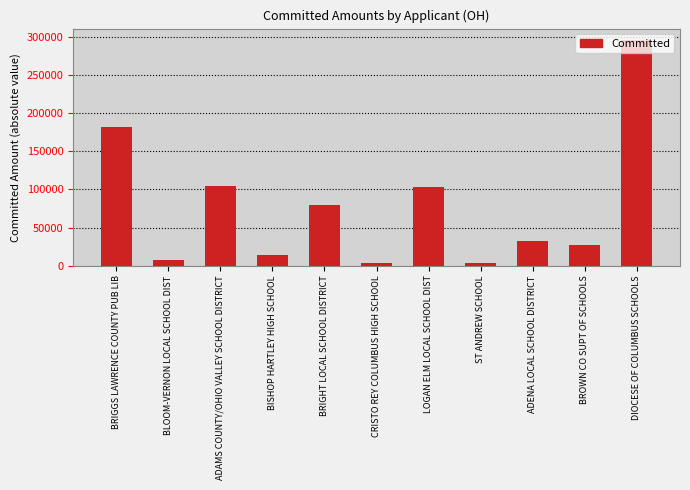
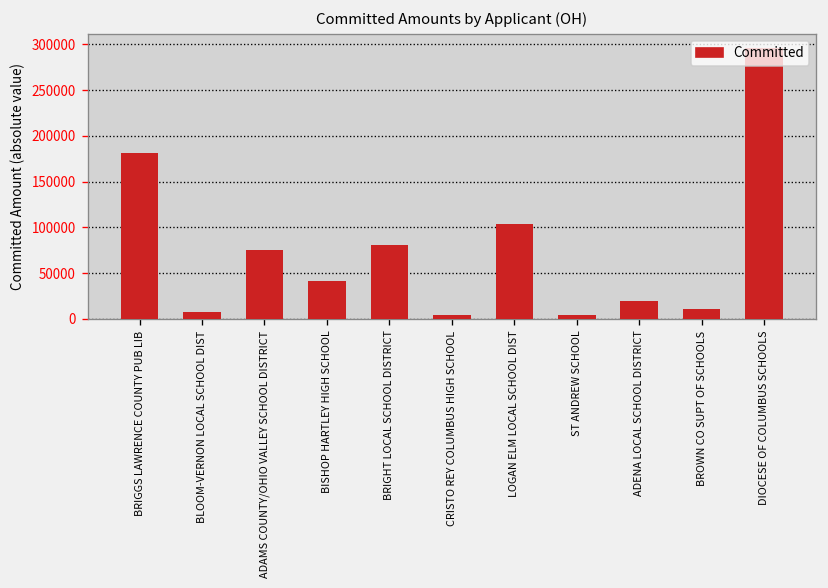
  {
    "BRIGGS LAWRENCE COUNTY PUB LIB": 180000,
    "BLOOM-VERNON LOCAL SCHOOL DIST": 10000,
-   "ADAMS COUNTY/OHIO VALLEY SCHOOL DISTRICT": 110000,
-   "BISHOP HARTLEY HIGH SCHOOL": 10000,
+   "ADAMS COUNTY/OHIO VALLEY SCHOOL DISTRICT": 70000,
+   "BISHOP HARTLEY HIGH SCHOOL": 40000,
    "BRIGHT LOCAL SCHOOL DISTRICT": 80000,
    "CRISTO REY COLUMBUS HIGH SCHOOL": 0,
    "LOGAN ELM LOCAL SCHOOL DIST": 100000,
    "ST ANDREW SCHOOL": 0,
-   "ADENA LOCAL SCHOOL DISTRICT": 30000,
-   "BROWN CO SUPT OF SCHOOLS": 30000
+   "ADENA LOCAL SCHOOL DISTRICT": 20000,
+   "BROWN CO SUPT OF SCHOOLS": 10000
  }
